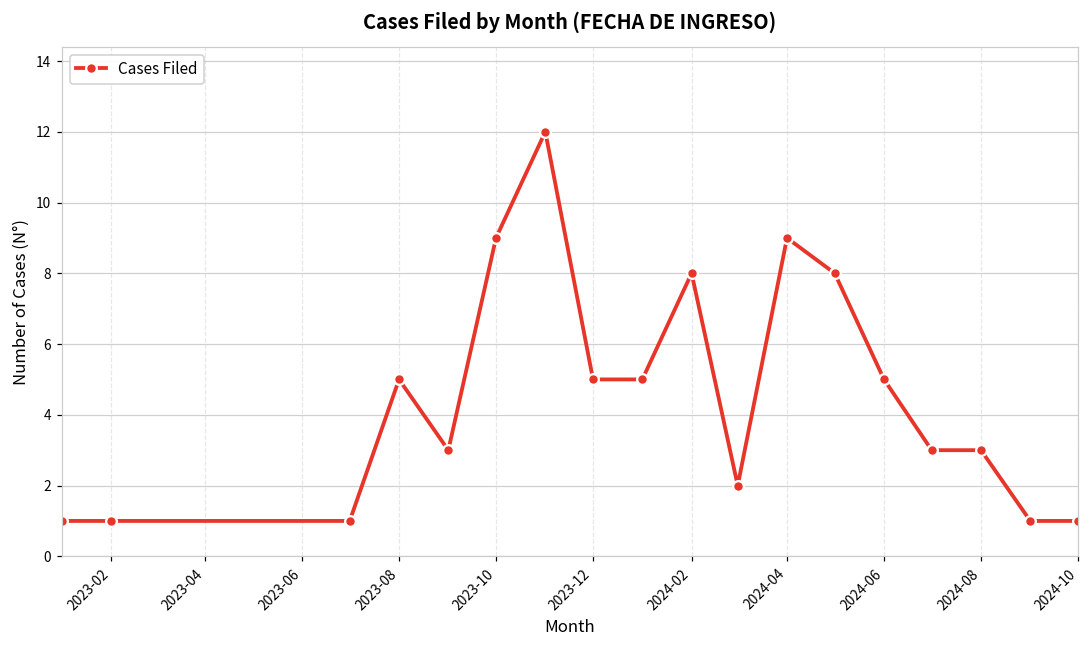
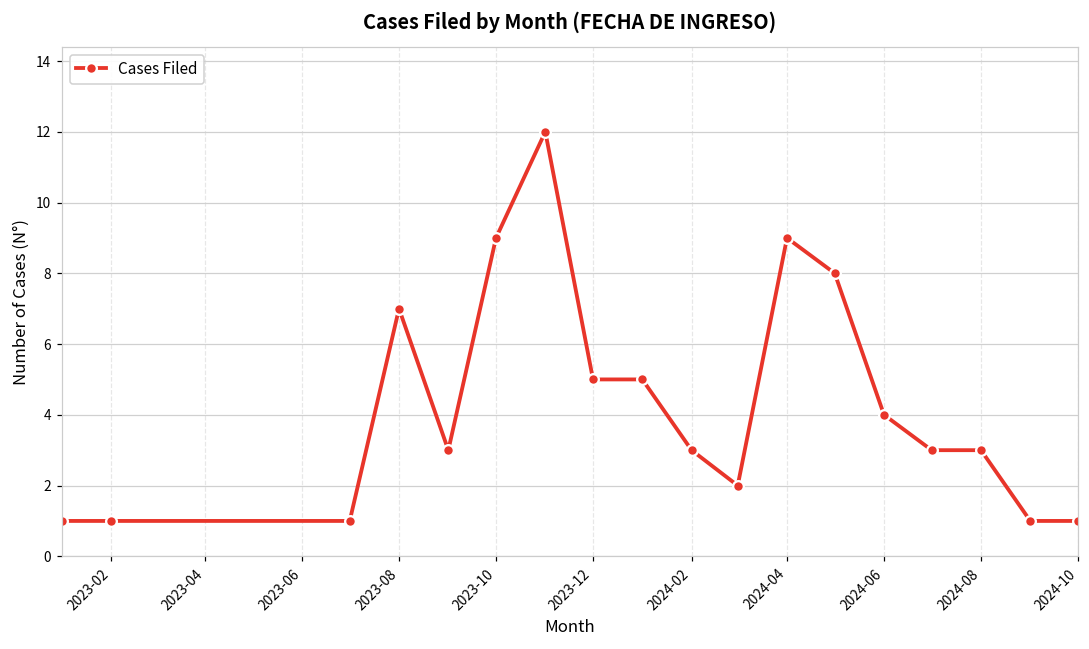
  {
    "2023-02": 1,
-   "2023-08": 5,
+   "2023-08": 7,
    "2023-10": 9,
    "2023-12": 5,
-   "2024-02": 8,
+   "2024-02": 3,
    "2024-04": 9,
-   "2024-06": 5,
+   "2024-06": 4,
    "2024-08": 3,
    "2024-10": 1
  }
